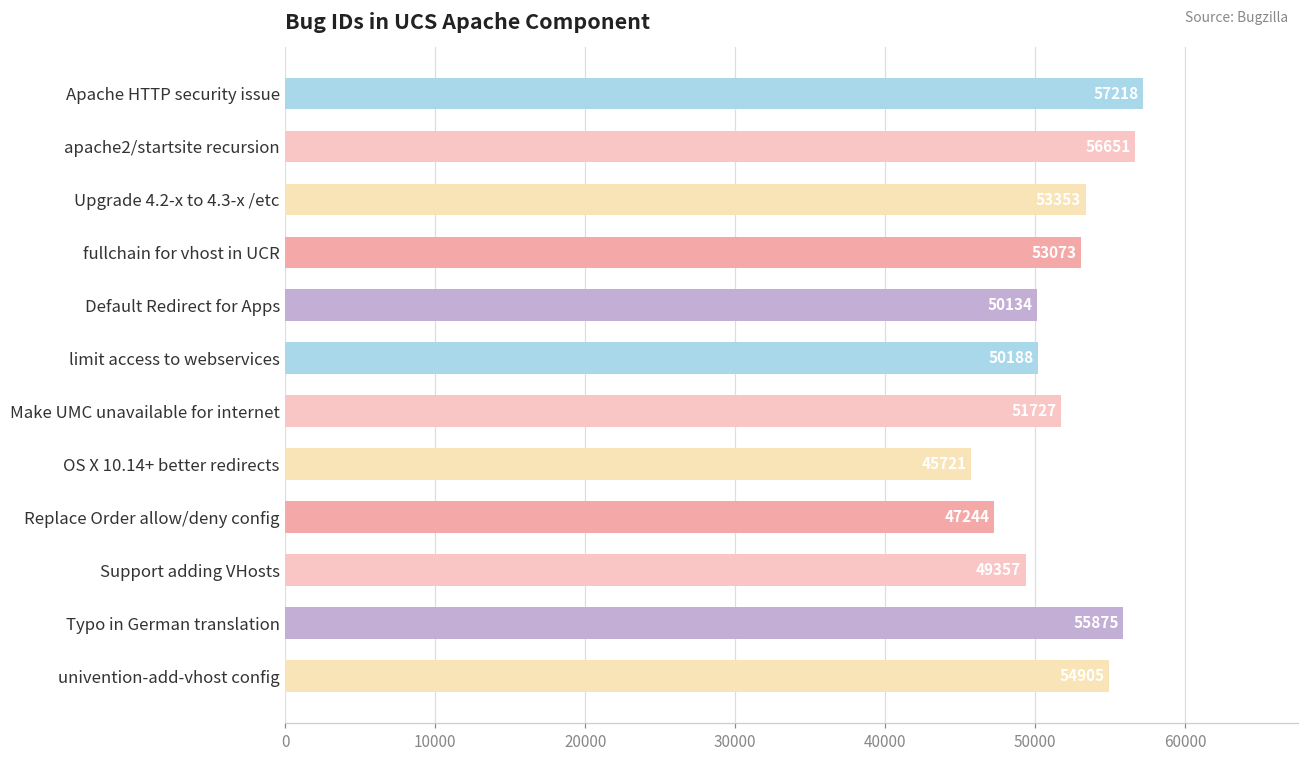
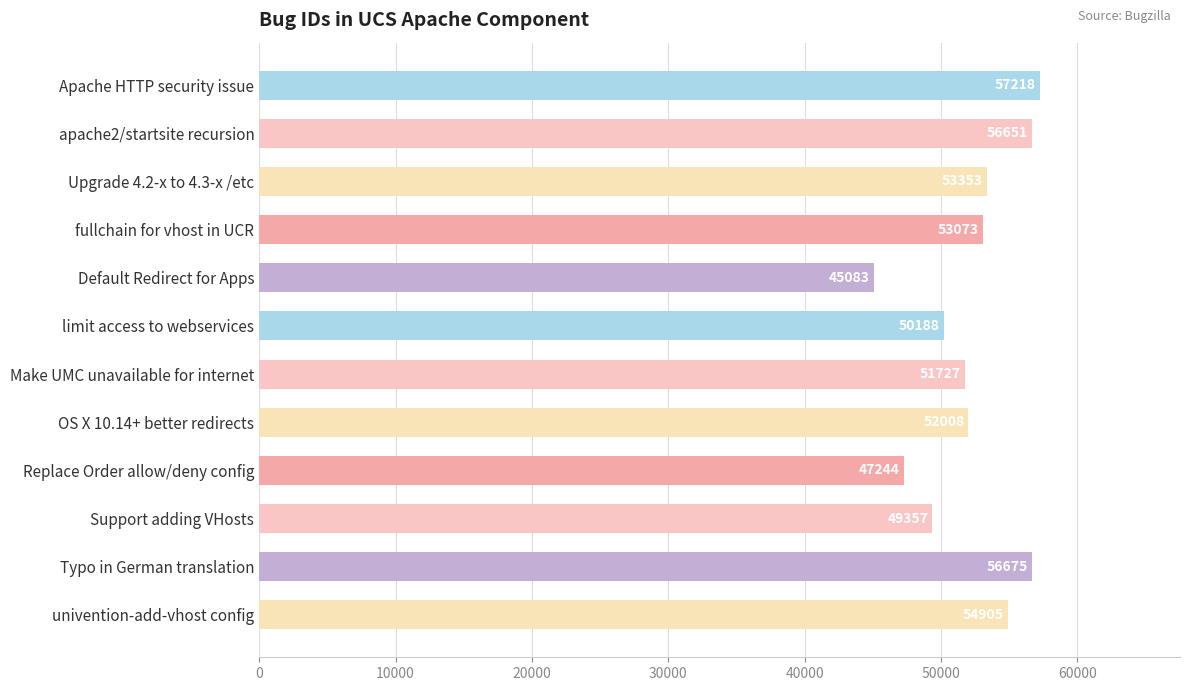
  {
    "Apache HTTP security issue": 57218,
    "apache2/startsite recursion": 56651,
    "Upgrade 4.2-x to 4.3-x /etc": 53353,
    "fullchain for vhost in UCR": 53073,
-   "Default Redirect for Apps": 50134,
+   "Default Redirect for Apps": 45083,
    "limit access to webservices": 50188,
    "Make UMC unavailable for internet": 51727,
-   "OS X 10.14+ better redirects": 45721,
+   "OS X 10.14+ better redirects": 52008,
    "Replace Order allow/deny config": 47244,
    "Support adding VHosts": 49357,
-   "Typo in German translation": 55875,
+   "Typo in German translation": 56675,
    "univention-add-vhost config": 54905
  }
